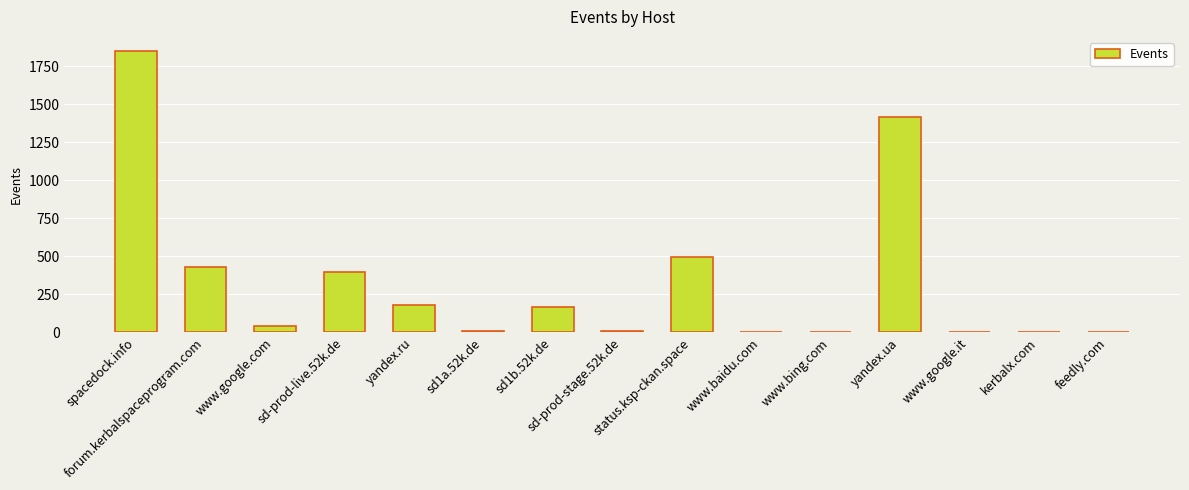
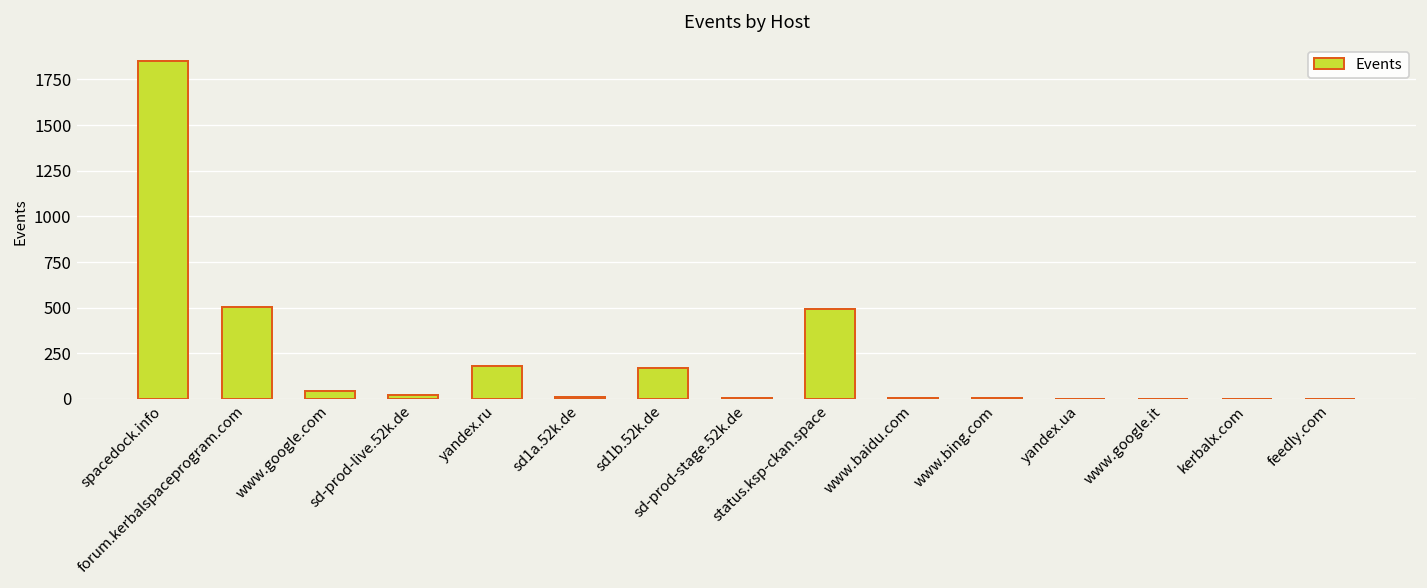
  {
    "spacedock.info": 1850,
-   "forum.kerbalspaceprogram.com": 430,
+   "forum.kerbalspaceprogram.com": 500,
    "www.google.com": 40,
-   "sd-prod-live.52k.de": 400,
+   "sd-prod-live.52k.de": 20,
    "yandex.ru": 180,
    "sd1b.52k.de": 170,
    "status.ksp-ckan.space": 500,
-   "yandex.ua": 1420
+   "yandex.ua": 0
  }
